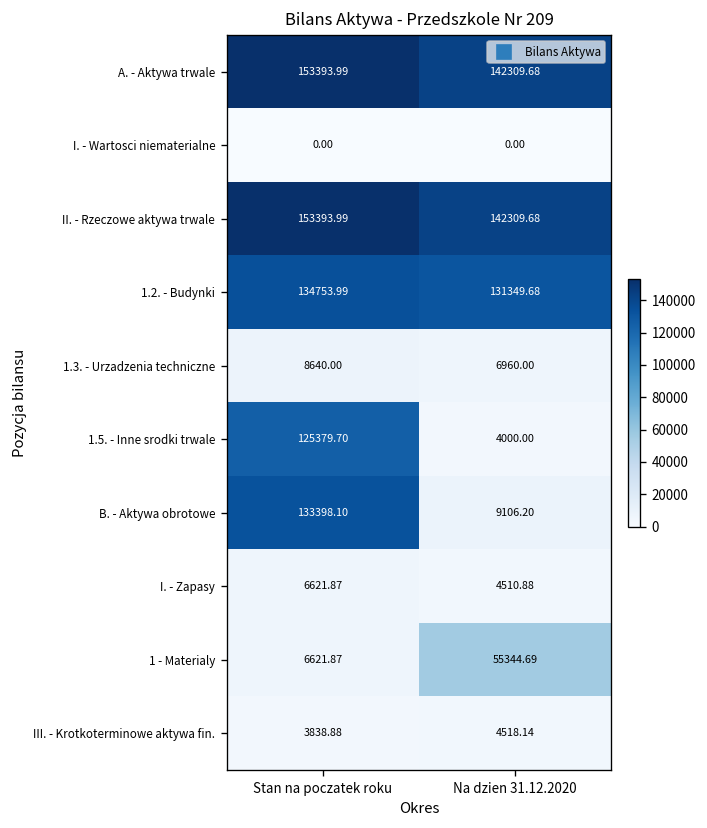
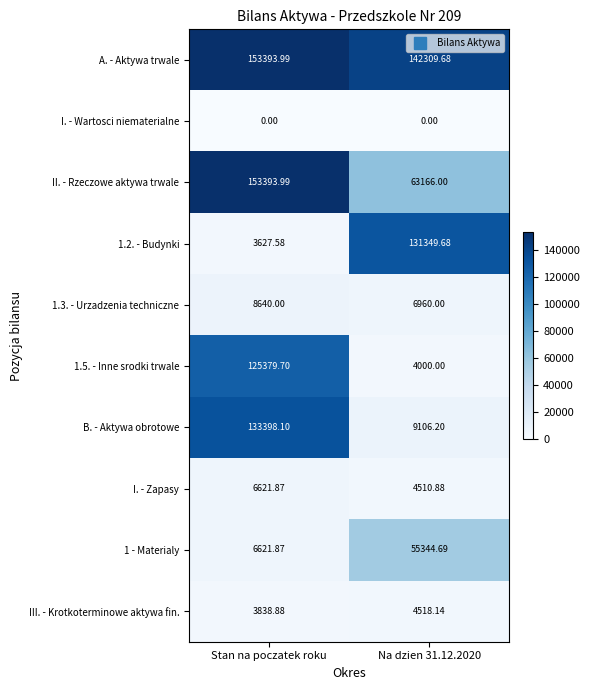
  {
    "A. - Aktywa trwale": {
      "Stan na poczatek roku": 153393.99,
      "Na dzien 31.12.2020": 142309.68
    },
    "I. - Wartosci niematerialne": {
      "Stan na poczatek roku": 0.00,
      "Na dzien 31.12.2020": 0.00
    },
    "II. - Rzeczowe aktywa trwale": {
      "Stan na poczatek roku": 153393.99,
-     "Na dzien 31.12.2020": 142309.68
+     "Na dzien 31.12.2020": 63166.00
    },
    "1.2. - Budynki": {
-     "Stan na poczatek roku": 134753.99,
+     "Stan na poczatek roku": 3627.58,
      "Na dzien 31.12.2020": 131349.68
    },
    "1.3. - Urzadzenia techniczne": {
      "Stan na poczatek roku": 8640.00,
      "Na dzien 31.12.2020": 6960.00
    },
    "1.5. - Inne srodki trwale": {
      "Stan na poczatek roku": 125379.70,
      "Na dzien 31.12.2020": 4000.00
    },
    "B. - Aktywa obrotowe": {
      "Stan na poczatek roku": 133398.10,
      "Na dzien 31.12.2020": 9106.20
    },
    "I. - Zapasy": {
      "Stan na poczatek roku": 6621.87,
      "Na dzien 31.12.2020": 4510.88
    },
    "1 - Materialy": {
      "Stan na poczatek roku": 6621.87,
      "Na dzien 31.12.2020": 55344.69
    },
    "III. - Krotkoterminowe aktywa fin.": {
      "Stan na poczatek roku": 3838.88,
      "Na dzien 31.12.2020": 4518.14
    }
  }
